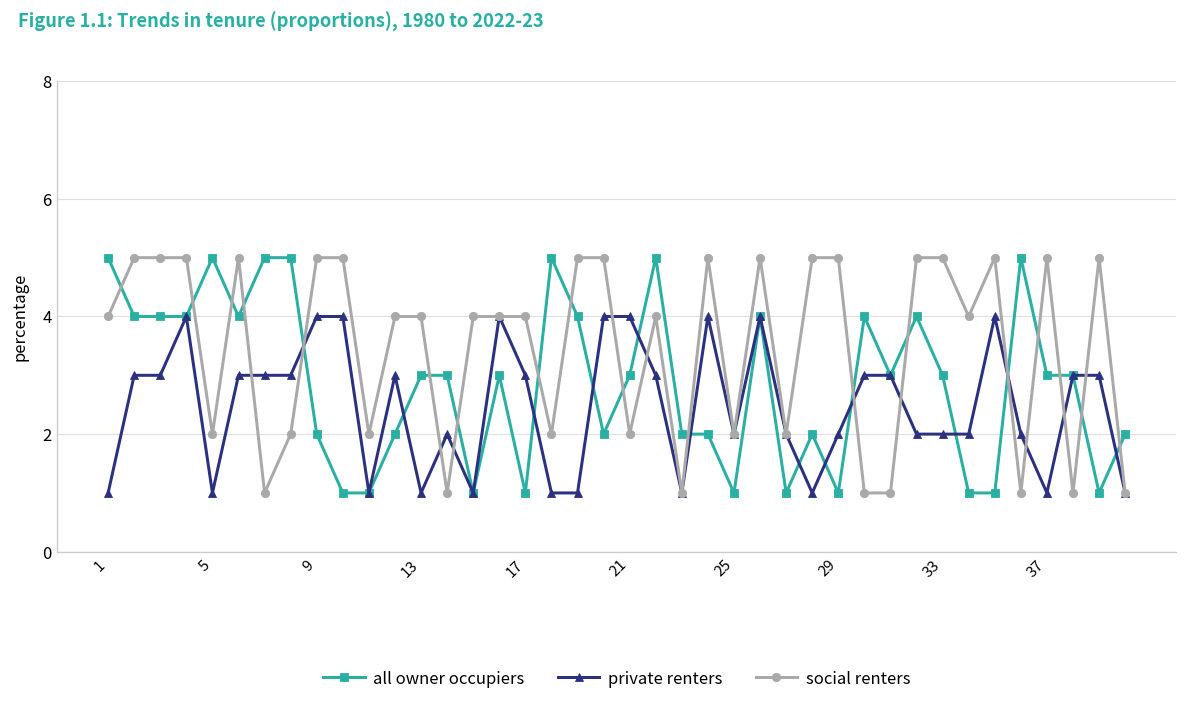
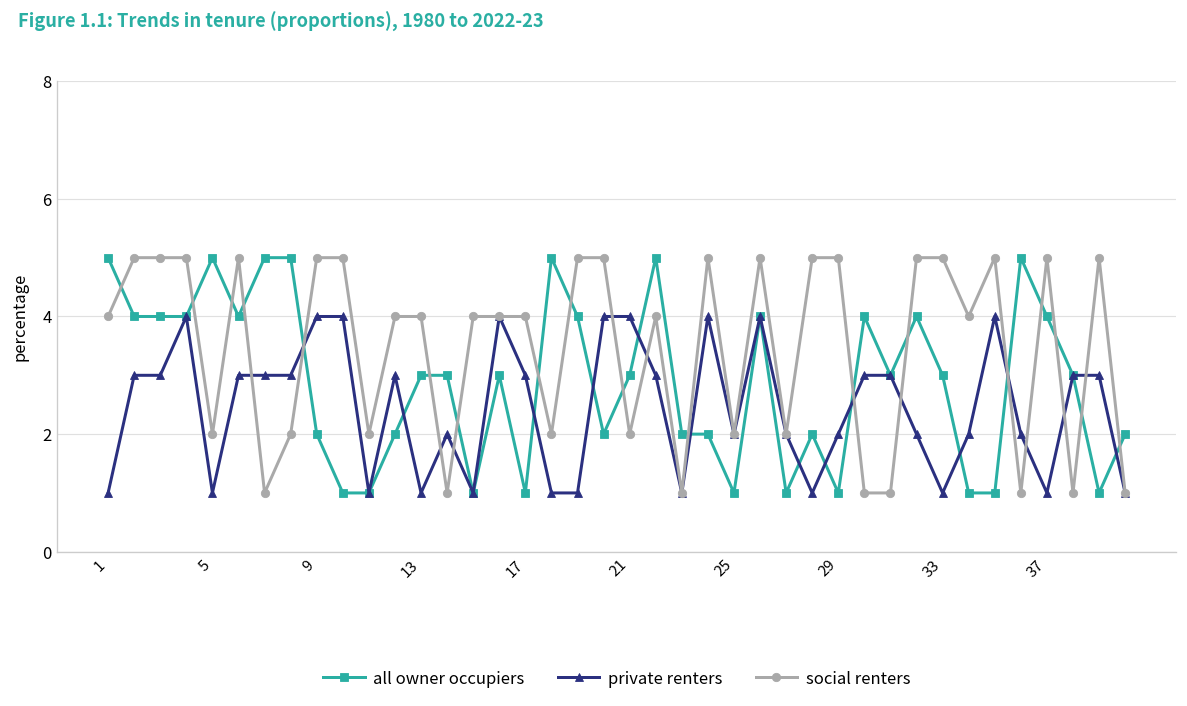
  {
    "all owner occupiers": {
      "1": 5,
      "5": 5,
      "9": 2,
      "13": 3,
      "17": 1,
      "21": 3,
      "25": 1,
      "29": 1,
      "33": 3,
-     "37": 3
+     "37": 4
    },
    "private renters": {
      "1": 1,
      "5": 1,
      "9": 4,
      "13": 1,
      "17": 3,
      "21": 4,
      "29": 2,
-     "33": 2,
+     "33": 1,
      "37": 1
    },
    "social renters": {
      "1": 4,
      "5": 2,
      "9": 5,
      "13": 4,
      "17": 4,
      "21": 2,
      "29": 5,
      "33": 5,
      "37": 5
    }
  }
